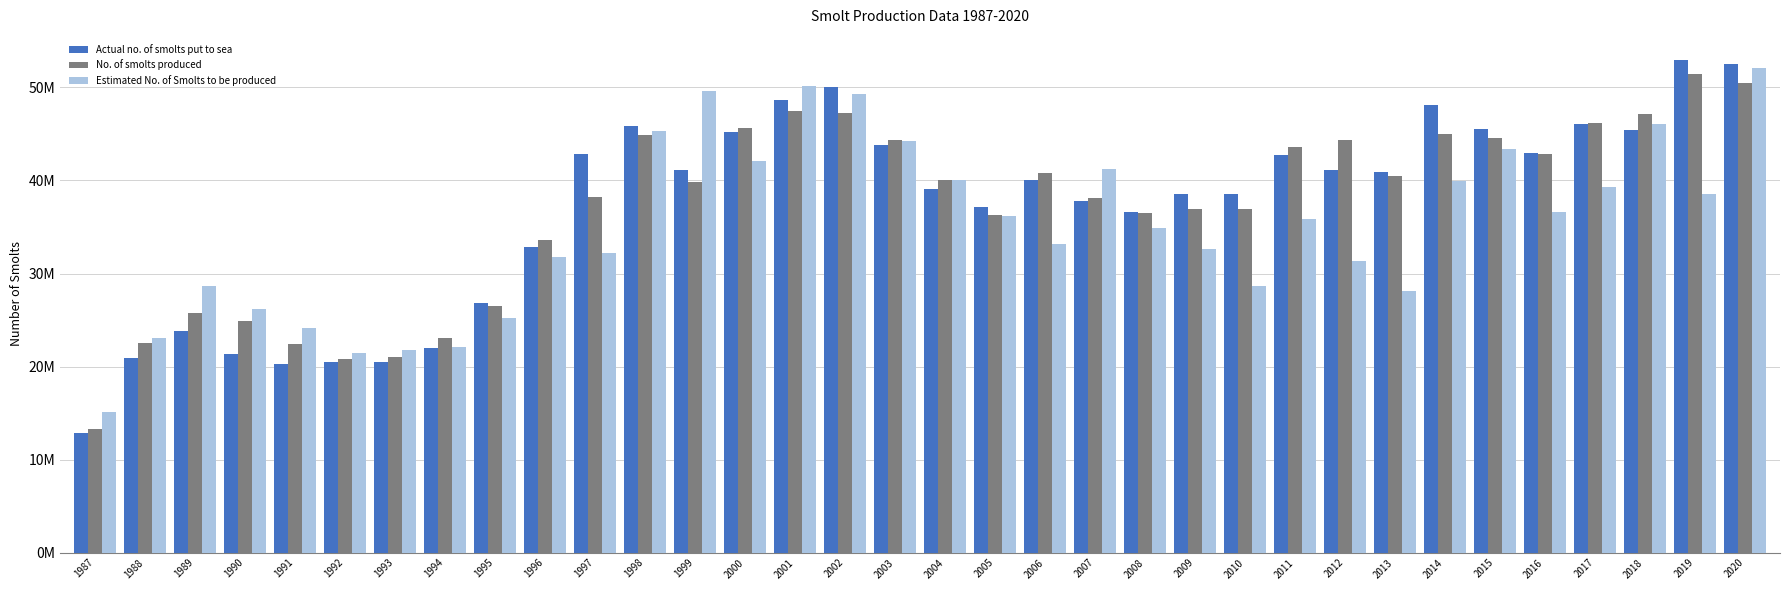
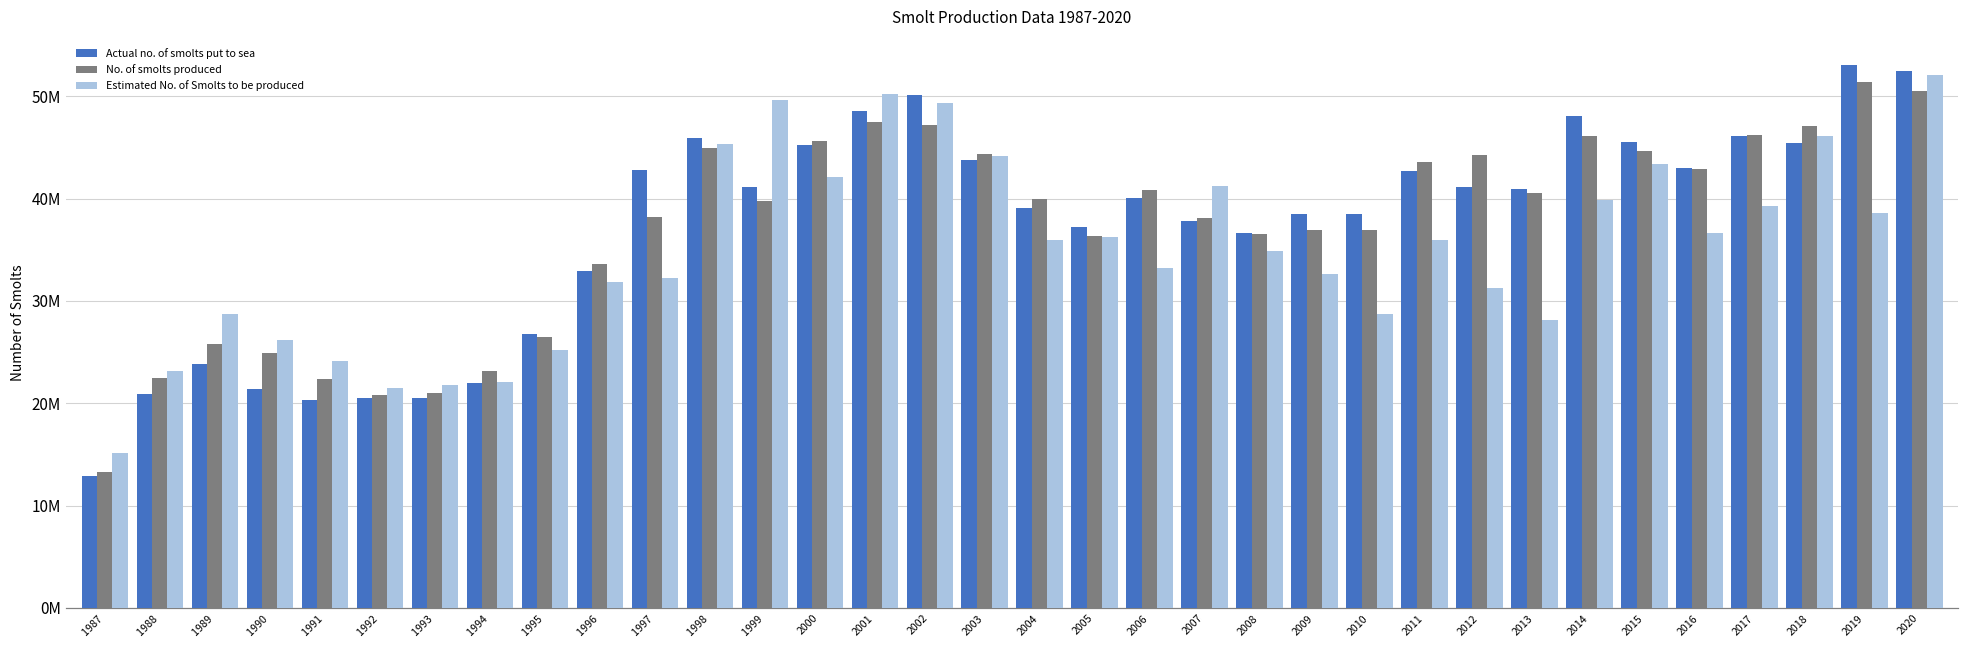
  {
    "Actual no. of smolts put to sea": {
      "1987": 13000000,
      "1988": 21000000,
      "1989": 24000000,
      "1990": 21000000,
      "1991": 20000000,
      "1992": 21000000,
      "1993": 21000000,
      "1994": 22000000,
      "1995": 27000000,
      "1996": 33000000,
      "1997": 43000000,
      "1998": 46000000,
      "1999": 41000000,
      "2000": 45000000,
      "2001": 49000000,
      "2002": 50000000,
      "2003": 44000000,
      "2004": 39000000,
      "2005": 37000000,
      "2006": 40000000,
      "2007": 38000000,
      "2008": 37000000,
      "2009": 39000000,
      "2010": 39000000,
      "2011": 43000000,
      "2012": 41000000,
      "2013": 41000000,
      "2014": 48000000,
      "2015": 46000000,
      "2016": 43000000,
      "2017": 46000000,
      "2018": 45000000,
      "2019": 53000000,
      "2020": 53000000
    },
    "No. of smolts produced": {
      "1987": 13000000,
      "1988": 23000000,
      "1989": 26000000,
      "1990": 25000000,
      "1991": 22000000,
      "1992": 21000000,
      "1993": 21000000,
      "1994": 23000000,
      "1995": 27000000,
      "1996": 34000000,
      "1997": 38000000,
      "1998": 45000000,
      "1999": 40000000,
      "2000": 46000000,
      "2001": 48000000,
      "2002": 47000000,
      "2003": 44000000,
      "2004": 40000000,
      "2005": 36000000,
      "2006": 41000000,
      "2007": 38000000,
      "2008": 37000000,
      "2009": 37000000,
      "2010": 37000000,
      "2011": 44000000,
      "2012": 44000000,
      "2013": 41000000,
-     "2014": 45000000,
+     "2014": 46000000,
      "2015": 45000000,
      "2016": 43000000,
      "2017": 46000000,
      "2018": 47000000,
      "2019": 51000000,
      "2020": 51000000
    },
    "Estimated No. of Smolts to be produced": {
      "1987": 15000000,
      "1988": 23000000,
      "1989": 29000000,
      "1990": 26000000,
      "1991": 24000000,
      "1992": 22000000,
      "1993": 22000000,
      "1994": 22000000,
      "1995": 25000000,
      "1996": 32000000,
      "1997": 32000000,
      "1998": 45000000,
      "1999": 50000000,
      "2000": 42000000,
      "2001": 50000000,
      "2002": 49000000,
      "2003": 44000000,
-     "2004": 40000000,
+     "2004": 36000000,
      "2005": 36000000,
      "2006": 33000000,
      "2007": 41000000,
      "2008": 35000000,
      "2009": 33000000,
      "2010": 29000000,
      "2011": 36000000,
      "2012": 31000000,
      "2013": 28000000,
      "2014": 40000000,
      "2015": 43000000,
      "2016": 37000000,
      "2017": 39000000,
      "2018": 46000000,
      "2019": 39000000,
      "2020": 52000000
    }
  }
